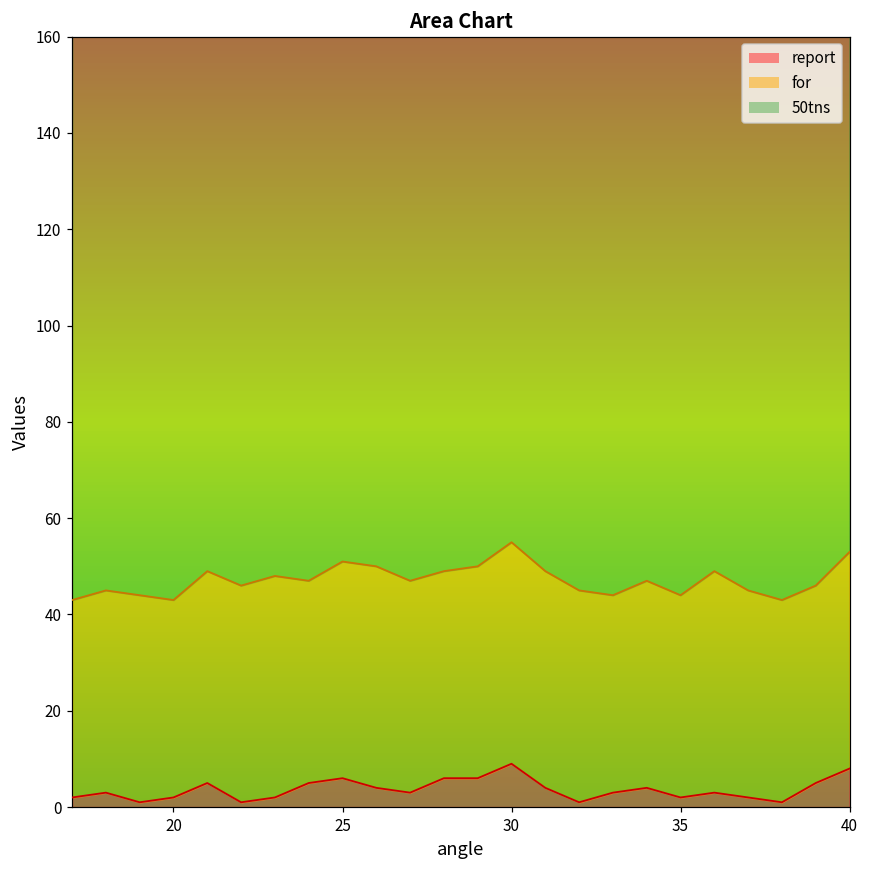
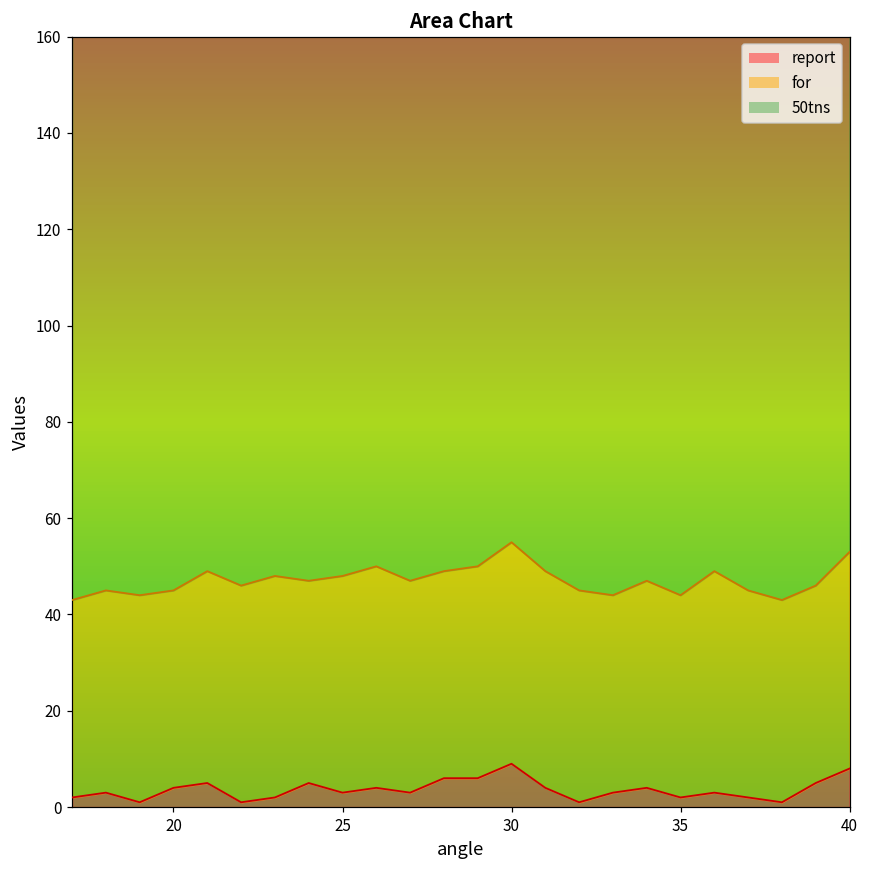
  {
    "report": {
-     "20": 2,
-     "25": 6,
+     "20": 4,
+     "25": 3,
      "30": 9,
      "35": 2,
      "40": 8
    },
    "for": {
      "20": 41,
      "25": 45,
      "30": 46,
      "35": 42,
      "40": 45
    }
  }
